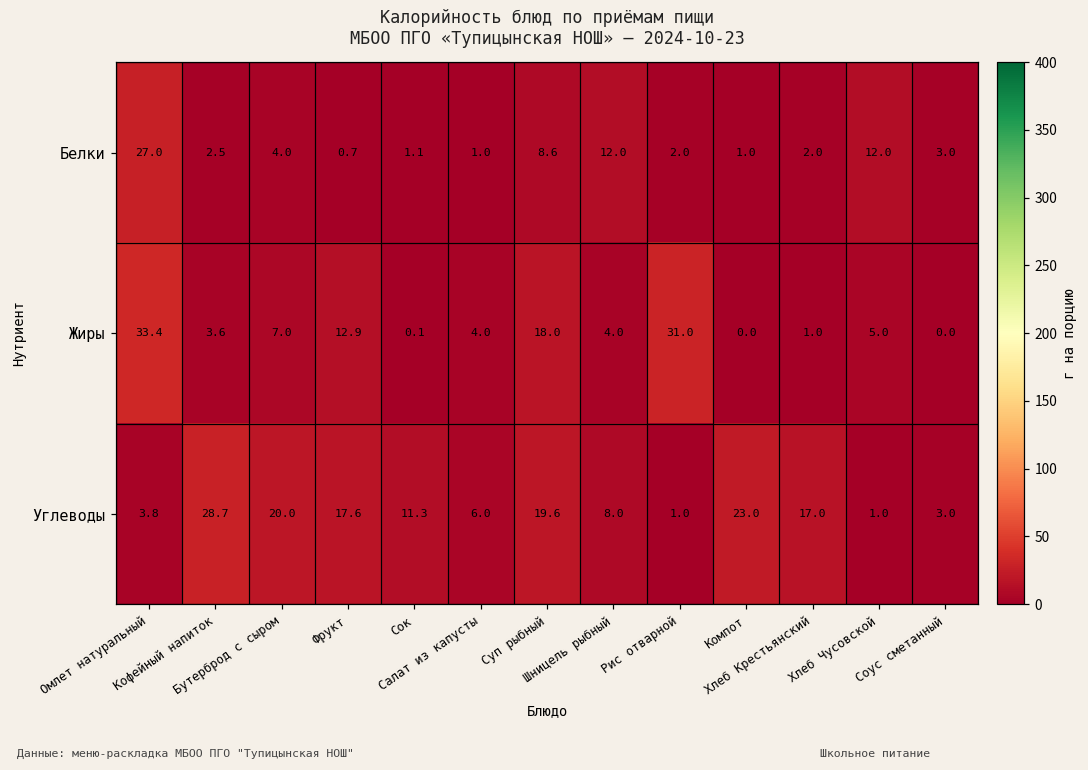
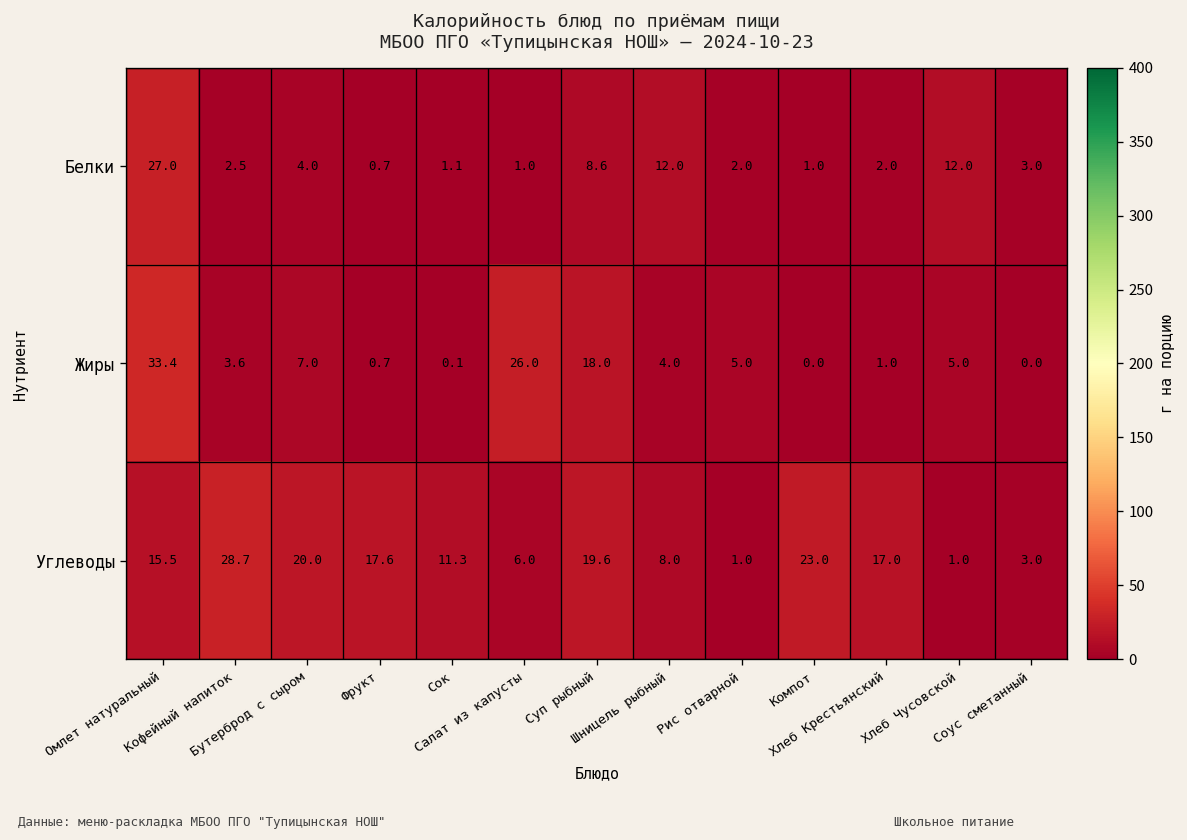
  {
    "Белки": {
      "Омлет натуральный": 27.0,
      "Кофейный напиток": 2.5,
      "Бутерброд с сыром": 4.0,
      "Фрукт": 0.7,
      "Сок": 1.1,
      "Салат из капусты": 1.0,
      "Суп рыбный": 8.6,
      "Шницель рыбный": 12.0,
      "Рис отварной": 2.0,
      "Компот": 1.0,
      "Хлеб Крестьянский": 2.0,
      "Хлеб Чусовской": 12.0,
      "Соус сметанный": 3.0
    },
    "Жиры": {
      "Омлет натуральный": 33.4,
      "Кофейный напиток": 3.6,
      "Бутерброд с сыром": 7.0,
-     "Фрукт": 12.9,
+     "Фрукт": 0.7,
      "Сок": 0.1,
-     "Салат из капусты": 4.0,
+     "Салат из капусты": 26.0,
      "Суп рыбный": 18.0,
      "Шницель рыбный": 4.0,
-     "Рис отварной": 31.0,
+     "Рис отварной": 5.0,
      "Компот": 0.0,
      "Хлеб Крестьянский": 1.0,
      "Хлеб Чусовской": 5.0,
      "Соус сметанный": 0.0
    },
    "Углеводы": {
-     "Омлет натуральный": 3.8,
+     "Омлет натуральный": 15.5,
      "Кофейный напиток": 28.7,
      "Бутерброд с сыром": 20.0,
      "Фрукт": 17.6,
      "Сок": 11.3,
      "Салат из капусты": 6.0,
      "Суп рыбный": 19.6,
      "Шницель рыбный": 8.0,
      "Рис отварной": 1.0,
      "Компот": 23.0,
      "Хлеб Крестьянский": 17.0,
      "Хлеб Чусовской": 1.0,
      "Соус сметанный": 3.0
    }
  }
